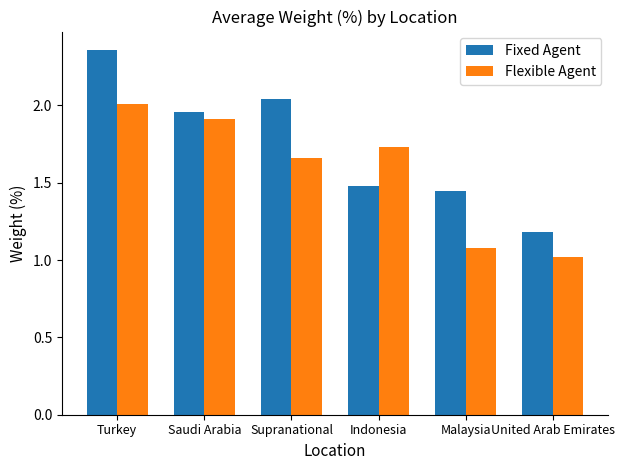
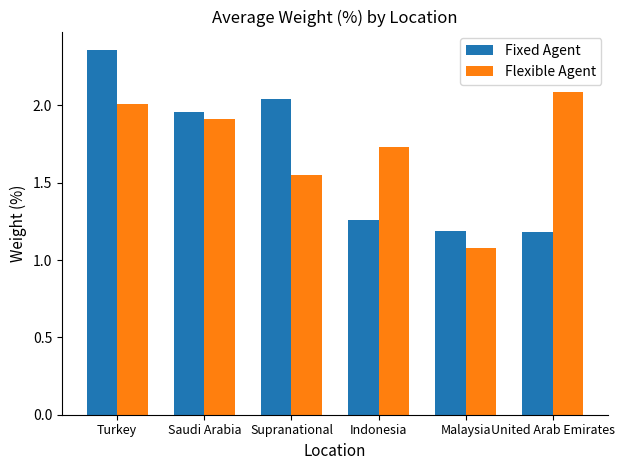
  {
    "Fixed Agent": {
      "Turkey": 2.36,
      "Saudi Arabia": 1.96,
      "Supranational": 2.04,
-     "Indonesia": 1.48,
-     "Malaysia": 1.45,
+     "Indonesia": 1.26,
+     "Malaysia": 1.19,
      "United Arab Emirates": 1.18
    },
    "Flexible Agent": {
      "Turkey": 2.01,
      "Saudi Arabia": 1.91,
-     "Supranational": 1.66,
+     "Supranational": 1.55,
      "Indonesia": 1.73,
      "Malaysia": 1.08,
-     "United Arab Emirates": 1.02
+     "United Arab Emirates": 2.09
    }
  }
